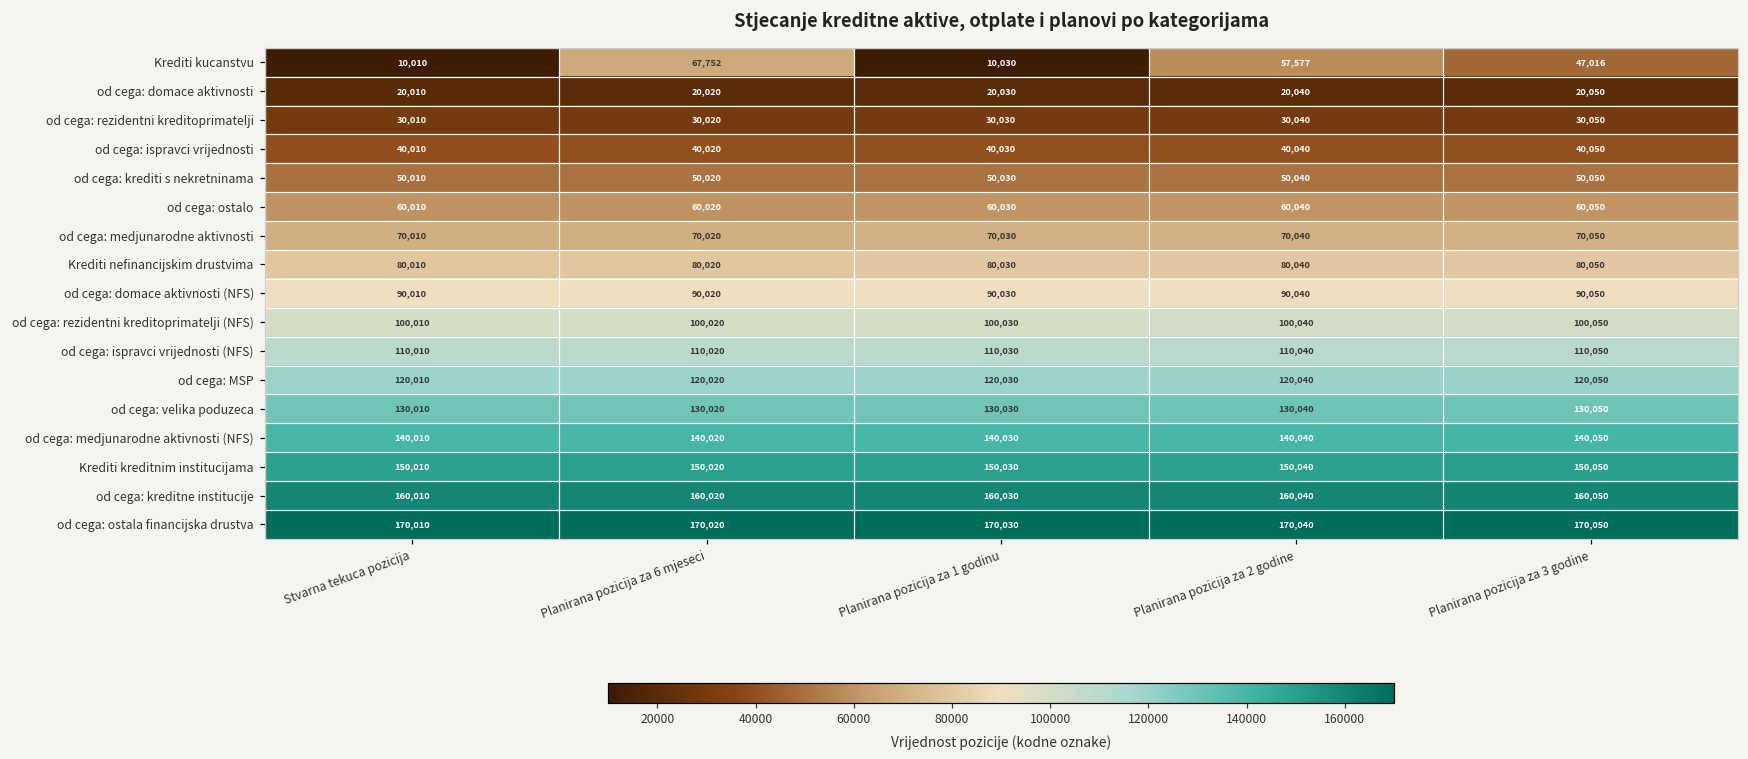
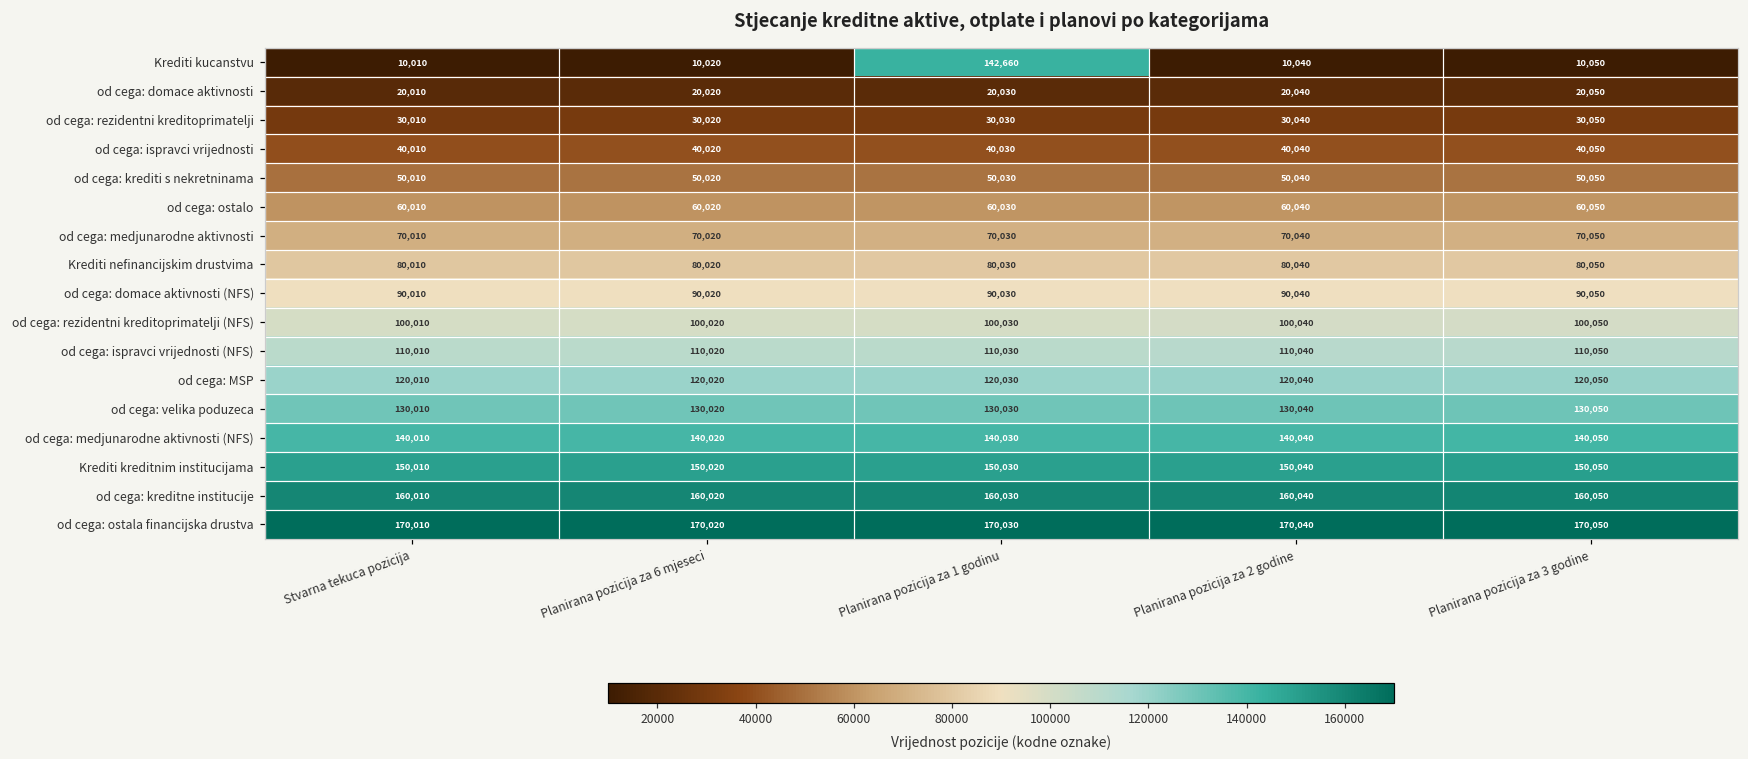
  {
    "Krediti kucanstvu": {
      "Stvarna tekuca pozicija": "10,010",
-     "Planirana pozicija za 6 mjeseci": "67,752",
-     "Planirana pozicija za 1 godinu": "10,030",
-     "Planirana pozicija za 2 godine": "57,577",
-     "Planirana pozicija za 3 godine": "47,016"
+     "Planirana pozicija za 6 mjeseci": "10,020",
+     "Planirana pozicija za 1 godinu": "142,660",
+     "Planirana pozicija za 2 godine": "10,040",
+     "Planirana pozicija za 3 godine": "10,050"
    },
    "od cega: domace aktivnosti": {
      "Stvarna tekuca pozicija": "20,010",
      "Planirana pozicija za 6 mjeseci": "20,020",
      "Planirana pozicija za 1 godinu": "20,030",
      "Planirana pozicija za 2 godine": "20,040",
      "Planirana pozicija za 3 godine": "20,050"
    },
    "od cega: rezidentni kreditoprimatelji": {
      "Stvarna tekuca pozicija": "30,010",
      "Planirana pozicija za 6 mjeseci": "30,020",
      "Planirana pozicija za 1 godinu": "30,030",
      "Planirana pozicija za 2 godine": "30,040",
      "Planirana pozicija za 3 godine": "30,050"
    },
    "od cega: ispravci vrijednosti": {
      "Stvarna tekuca pozicija": "40,010",
      "Planirana pozicija za 6 mjeseci": "40,020",
      "Planirana pozicija za 1 godinu": "40,030",
      "Planirana pozicija za 2 godine": "40,040",
      "Planirana pozicija za 3 godine": "40,050"
    },
    "od cega: krediti s nekretninama": {
      "Stvarna tekuca pozicija": "50,010",
      "Planirana pozicija za 6 mjeseci": "50,020",
      "Planirana pozicija za 1 godinu": "50,030",
      "Planirana pozicija za 2 godine": "50,040",
      "Planirana pozicija za 3 godine": "50,050"
    },
    "od cega: ostalo": {
      "Stvarna tekuca pozicija": "60,010",
      "Planirana pozicija za 6 mjeseci": "60,020",
      "Planirana pozicija za 1 godinu": "60,030",
      "Planirana pozicija za 2 godine": "60,040",
      "Planirana pozicija za 3 godine": "60,050"
    },
    "od cega: medjunarodne aktivnosti": {
      "Stvarna tekuca pozicija": "70,010",
      "Planirana pozicija za 6 mjeseci": "70,020",
      "Planirana pozicija za 1 godinu": "70,030",
      "Planirana pozicija za 2 godine": "70,040",
      "Planirana pozicija za 3 godine": "70,050"
    },
    "Krediti nefinancijskim drustvima": {
      "Stvarna tekuca pozicija": "80,010",
      "Planirana pozicija za 6 mjeseci": "80,020",
      "Planirana pozicija za 1 godinu": "80,030",
      "Planirana pozicija za 2 godine": "80,040",
      "Planirana pozicija za 3 godine": "80,050"
    },
    "od cega: domace aktivnosti (NFS)": {
      "Stvarna tekuca pozicija": "90,010",
      "Planirana pozicija za 6 mjeseci": "90,020",
      "Planirana pozicija za 1 godinu": "90,030",
      "Planirana pozicija za 2 godine": "90,040",
      "Planirana pozicija za 3 godine": "90,050"
    },
    "od cega: rezidentni kreditoprimatelji (NFS)": {
      "Stvarna tekuca pozicija": "100,010",
      "Planirana pozicija za 6 mjeseci": "100,020",
      "Planirana pozicija za 1 godinu": "100,030",
      "Planirana pozicija za 2 godine": "100,040",
      "Planirana pozicija za 3 godine": "100,050"
    },
    "od cega: ispravci vrijednosti (NFS)": {
      "Stvarna tekuca pozicija": "110,010",
      "Planirana pozicija za 6 mjeseci": "110,020",
      "Planirana pozicija za 1 godinu": "110,030",
      "Planirana pozicija za 2 godine": "110,040",
      "Planirana pozicija za 3 godine": "110,050"
    },
    "od cega: MSP": {
      "Stvarna tekuca pozicija": "120,010",
      "Planirana pozicija za 6 mjeseci": "120,020",
      "Planirana pozicija za 1 godinu": "120,030",
      "Planirana pozicija za 2 godine": "120,040",
      "Planirana pozicija za 3 godine": "120,050"
    },
    "od cega: velika poduzeca": {
      "Stvarna tekuca pozicija": "130,010",
      "Planirana pozicija za 6 mjeseci": "130,020",
      "Planirana pozicija za 1 godinu": "130,030",
      "Planirana pozicija za 2 godine": "130,040",
      "Planirana pozicija za 3 godine": "130,050"
    },
    "od cega: medjunarodne aktivnosti (NFS)": {
      "Stvarna tekuca pozicija": "140,010",
      "Planirana pozicija za 6 mjeseci": "140,020",
      "Planirana pozicija za 1 godinu": "140,030",
      "Planirana pozicija za 2 godine": "140,040",
      "Planirana pozicija za 3 godine": "140,050"
    },
    "Krediti kreditnim institucijama": {
      "Stvarna tekuca pozicija": "150,010",
      "Planirana pozicija za 6 mjeseci": "150,020",
      "Planirana pozicija za 1 godinu": "150,030",
      "Planirana pozicija za 2 godine": "150,040",
      "Planirana pozicija za 3 godine": "150,050"
    },
    "od cega: kreditne institucije": {
      "Stvarna tekuca pozicija": "160,010",
      "Planirana pozicija za 6 mjeseci": "160,020",
      "Planirana pozicija za 1 godinu": "160,030",
      "Planirana pozicija za 2 godine": "160,040",
      "Planirana pozicija za 3 godine": "160,050"
    },
    "od cega: ostala financijska drustva": {
      "Stvarna tekuca pozicija": "170,010",
      "Planirana pozicija za 6 mjeseci": "170,020",
      "Planirana pozicija za 1 godinu": "170,030",
      "Planirana pozicija za 2 godine": "170,040",
      "Planirana pozicija za 3 godine": "170,050"
    }
  }
